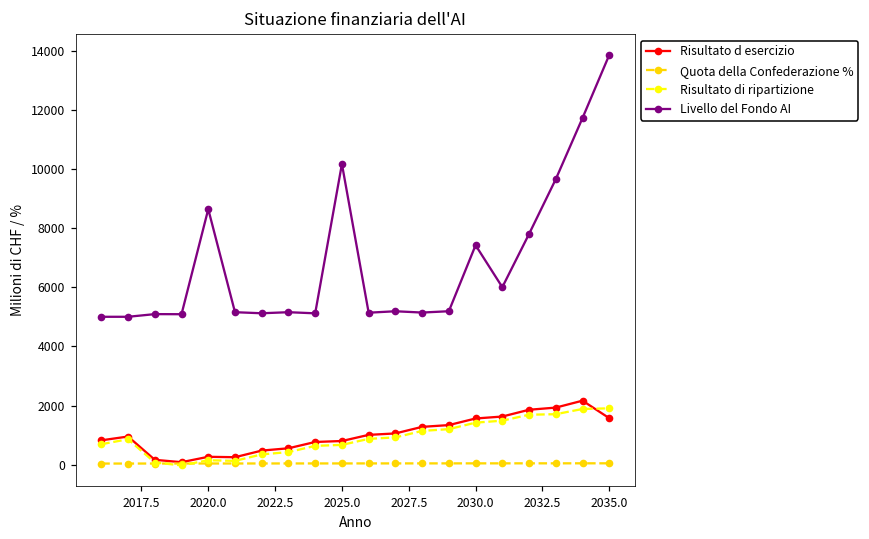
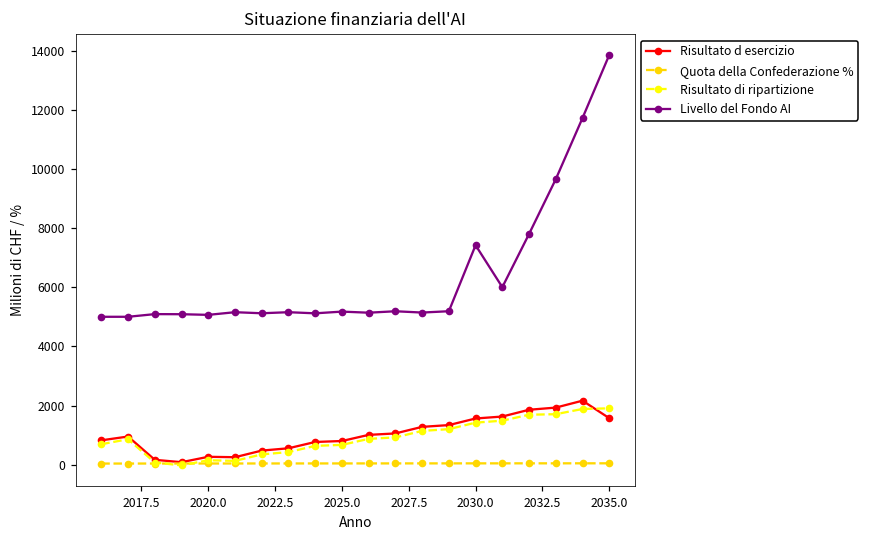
  {
    "Risultato d esercizio": {
      "2020.0": 300,
      "2025.0": 800,
      "2030.0": 1600,
      "2035.0": 1600
    },
    "Livello del Fondo AI": {
-     "2020.0": 8600,
-     "2025.0": 10200,
+     "2020.0": 5100,
+     "2025.0": 5200,
      "2030.0": 7400,
      "2035.0": 13900
    }
  }
